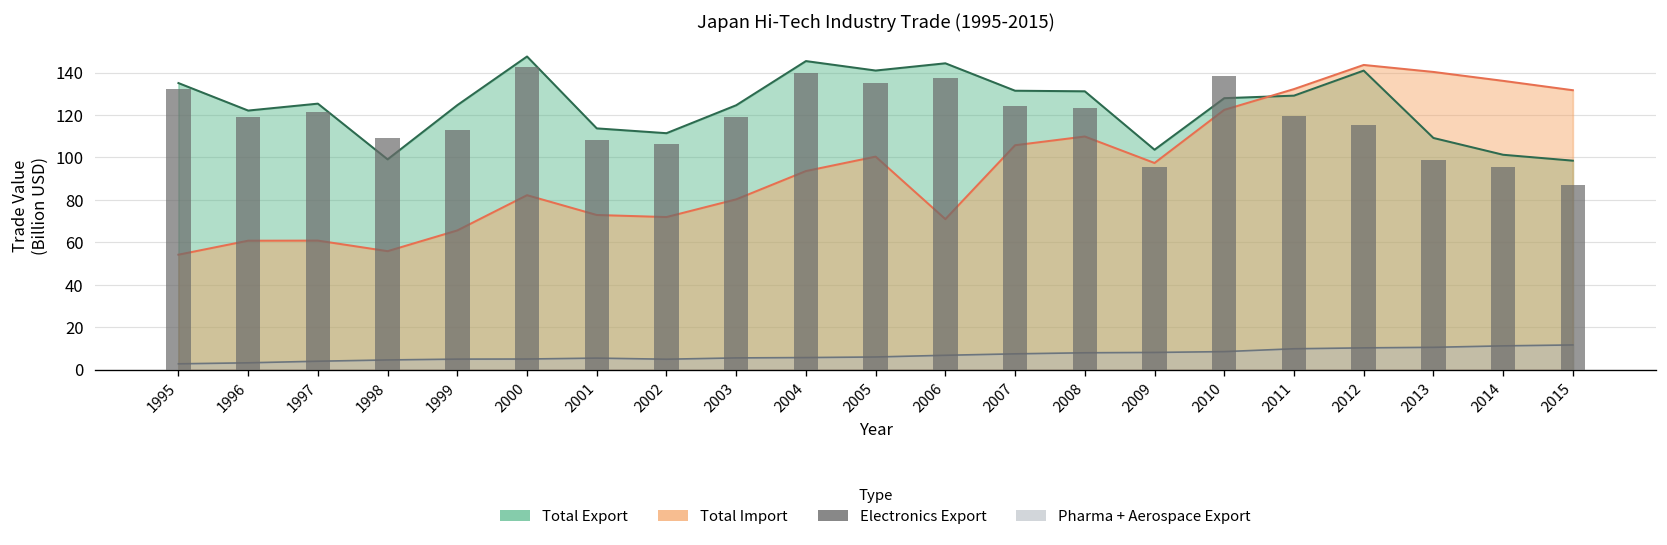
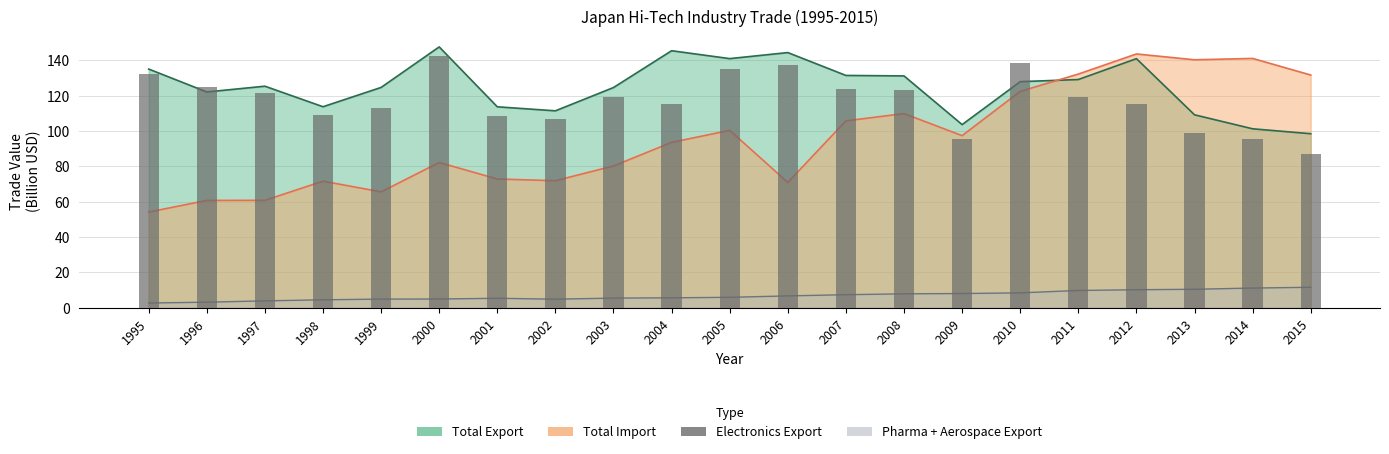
  {
    "Total Export": {
      "1995": 135,
      "1996": 122,
      "1997": 125,
-     "1998": 99,
+     "1998": 114,
      "1999": 125,
      "2000": 148,
      "2001": 114,
      "2002": 111,
      "2003": 125,
      "2004": 145,
      "2005": 141,
      "2006": 144,
      "2007": 131,
      "2008": 131,
      "2009": 104,
      "2010": 128,
      "2011": 129,
      "2012": 141,
      "2013": 109,
      "2014": 101,
      "2015": 98
    },
    "Electronics Export": {
      "1995": 132,
-     "1996": 119,
+     "1996": 125,
      "1997": 121,
      "1998": 109,
      "1999": 113,
      "2000": 143,
      "2001": 108,
      "2002": 107,
      "2003": 119,
-     "2004": 140,
+     "2004": 115,
      "2005": 135,
      "2006": 138,
      "2007": 124,
      "2008": 123,
      "2009": 96,
      "2010": 138,
      "2011": 119,
      "2012": 115,
      "2013": 99,
      "2014": 95,
      "2015": 87
    },
    "Total Import": {
      "1995": 54,
      "1996": 61,
      "1997": 61,
-     "1998": 56,
+     "1998": 72,
      "1999": 66,
      "2000": 82,
      "2001": 73,
      "2002": 72,
      "2003": 80,
      "2004": 94,
      "2005": 100,
      "2006": 71,
      "2007": 106,
      "2008": 110,
      "2009": 97,
      "2010": 122,
      "2011": 132,
      "2012": 144,
      "2013": 140,
-     "2014": 136,
+     "2014": 141,
      "2015": 132
    },
    "Pharma + Aerospace Export": {
      "1995": 3,
      "1996": 3,
      "1997": 4,
      "1998": 5,
      "1999": 5,
      "2000": 5,
      "2001": 5,
      "2002": 5,
      "2003": 6,
      "2004": 6,
      "2005": 6,
      "2006": 7,
      "2007": 7,
      "2008": 8,
      "2009": 8,
      "2010": 8,
      "2011": 10,
      "2012": 10,
      "2013": 10,
      "2014": 11,
      "2015": 12
    }
  }
